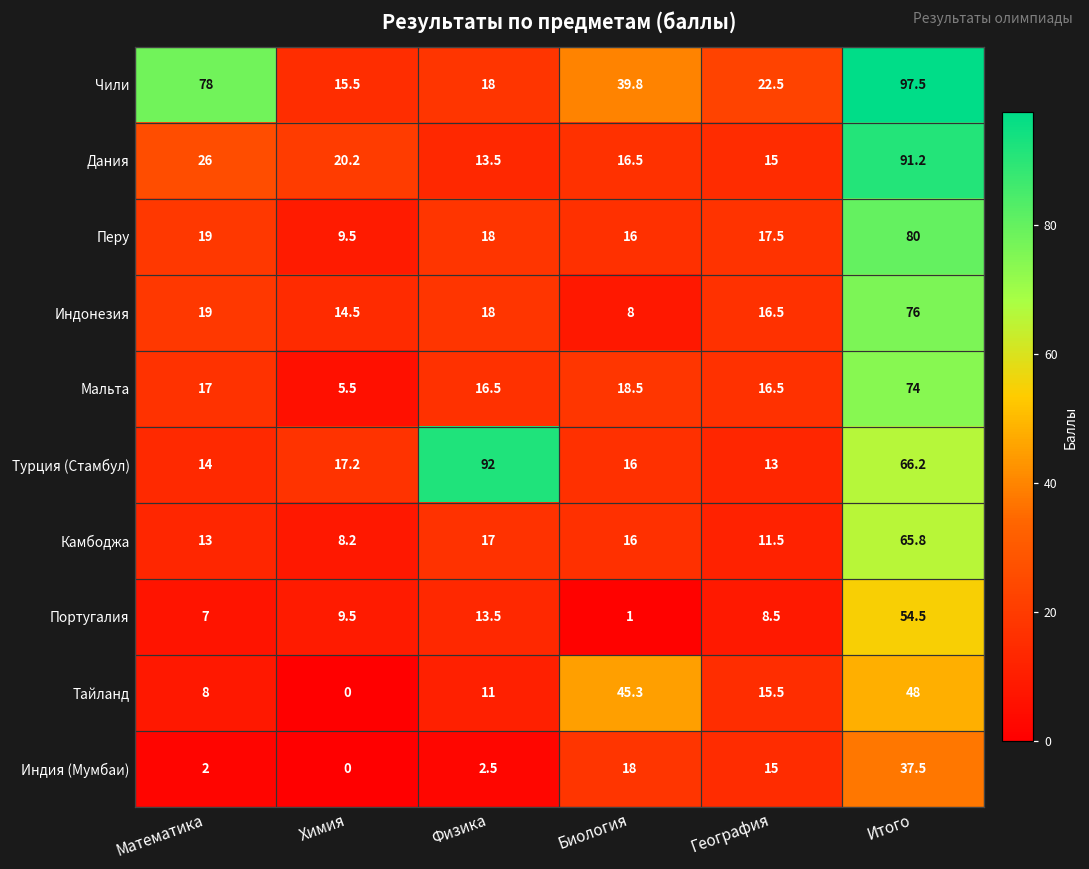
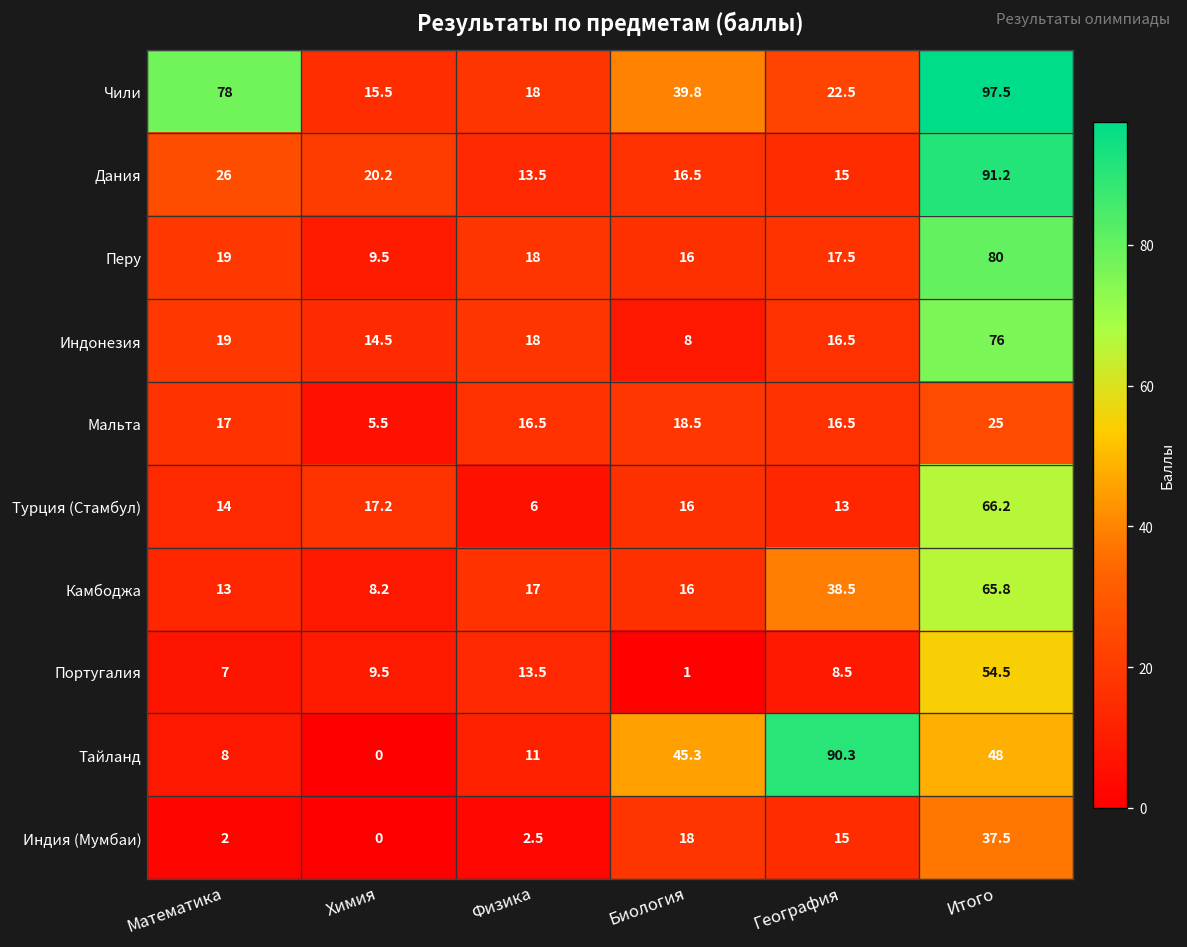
  {
    "Чили": {
      "Математика": 78,
      "Химия": 15.5,
      "Физика": 18,
      "Биология": 39.8,
      "География": 22.5,
      "Итого": 97.5
    },
    "Дания": {
      "Математика": 26,
      "Химия": 20.2,
      "Физика": 13.5,
      "Биология": 16.5,
      "География": 15,
      "Итого": 91.2
    },
    "Перу": {
      "Математика": 19,
      "Химия": 9.5,
      "Физика": 18,
      "Биология": 16,
      "География": 17.5,
      "Итого": 80
    },
    "Индонезия": {
      "Математика": 19,
      "Химия": 14.5,
      "Физика": 18,
      "Биология": 8,
      "География": 16.5,
      "Итого": 76
    },
    "Мальта": {
      "Математика": 17,
      "Химия": 5.5,
      "Физика": 16.5,
      "Биология": 18.5,
      "География": 16.5,
-     "Итого": 74
+     "Итого": 25
    },
    "Турция (Стамбул)": {
      "Математика": 14,
      "Химия": 17.2,
-     "Физика": 92,
+     "Физика": 6,
      "Биология": 16,
      "География": 13,
      "Итого": 66.2
    },
    "Камбоджа": {
      "Математика": 13,
      "Химия": 8.2,
      "Физика": 17,
      "Биология": 16,
-     "География": 11.5,
+     "География": 38.5,
      "Итого": 65.8
    },
    "Португалия": {
      "Математика": 7,
      "Химия": 9.5,
      "Физика": 13.5,
      "Биология": 1,
      "География": 8.5,
      "Итого": 54.5
    },
    "Тайланд": {
      "Математика": 8,
      "Химия": 0,
      "Физика": 11,
      "Биология": 45.3,
-     "География": 15.5,
+     "География": 90.3,
      "Итого": 48
    },
    "Индия (Мумбаи)": {
      "Математика": 2,
      "Химия": 0,
      "Физика": 2.5,
      "Биология": 18,
      "География": 15,
      "Итого": 37.5
    }
  }
